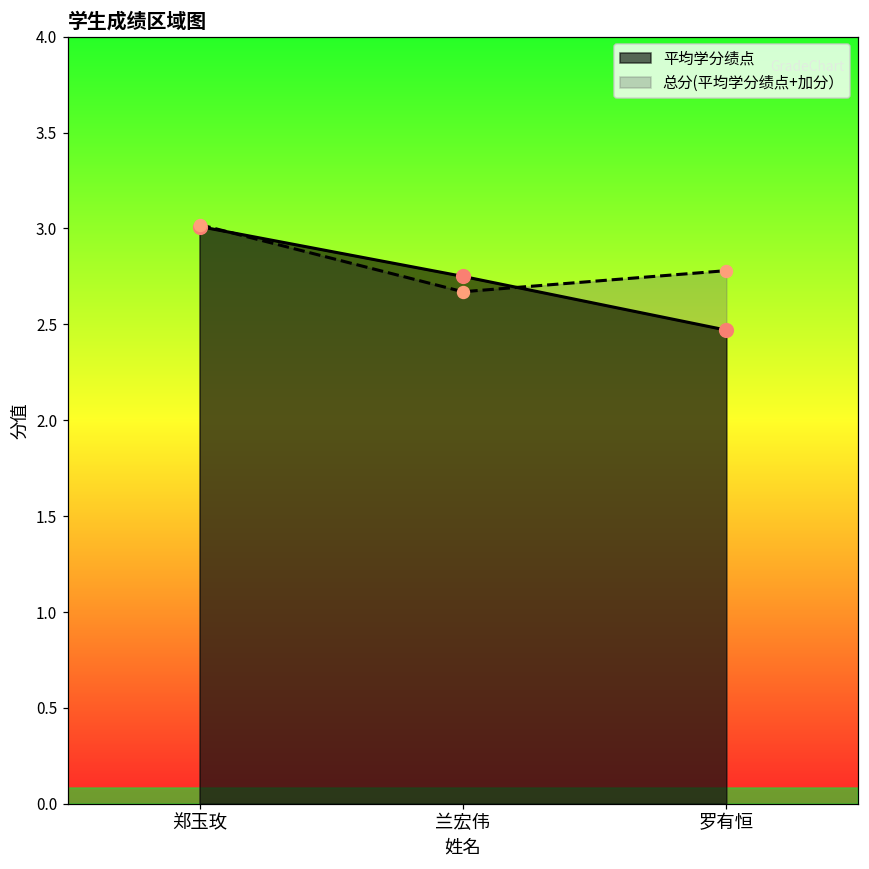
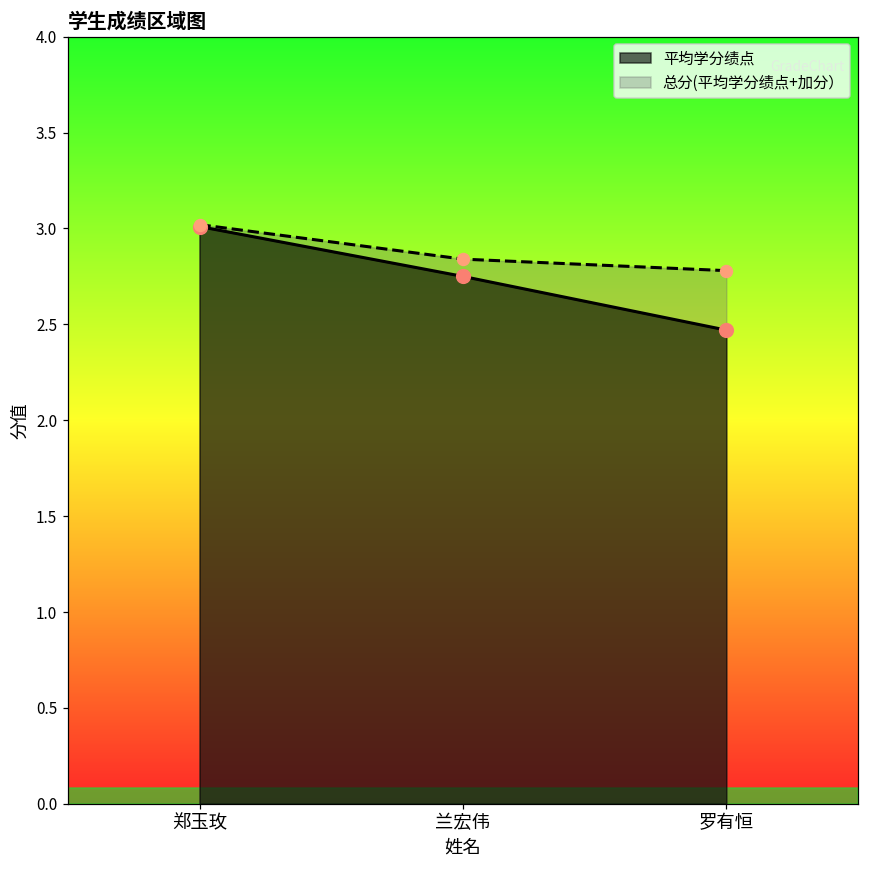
  {
    "总分(平均学分绩点+加分）": {
-     "兰宏伟": 2.67
+     "兰宏伟": 2.84
    }
  }
